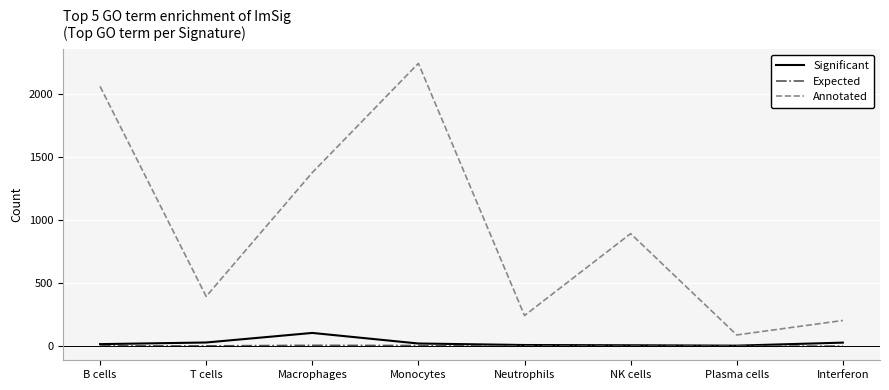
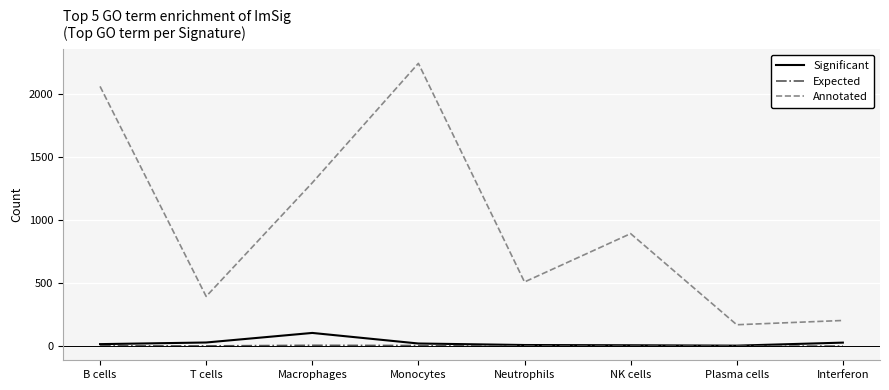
  {
    "Significant": {
      "T cells": 30,
      "Macrophages": 110,
      "Interferon": 30
    },
    "Expected": {
      "T cells": 0,
      "Macrophages": 10,
      "Interferon": 0
    },
    "Annotated": {
      "B cells": 2060,
      "T cells": 400,
-     "Macrophages": 1380,
+     "Macrophages": 1300,
      "Monocytes": 2250,
-     "Neutrophils": 240,
+     "Neutrophils": 510,
      "NK cells": 890,
-     "Plasma cells": 90,
+     "Plasma cells": 170,
      "Interferon": 200
    }
  }
